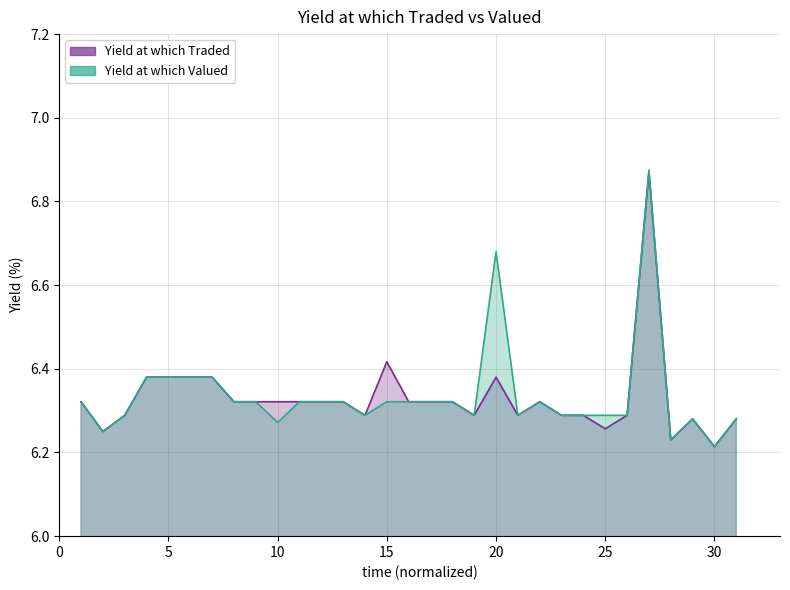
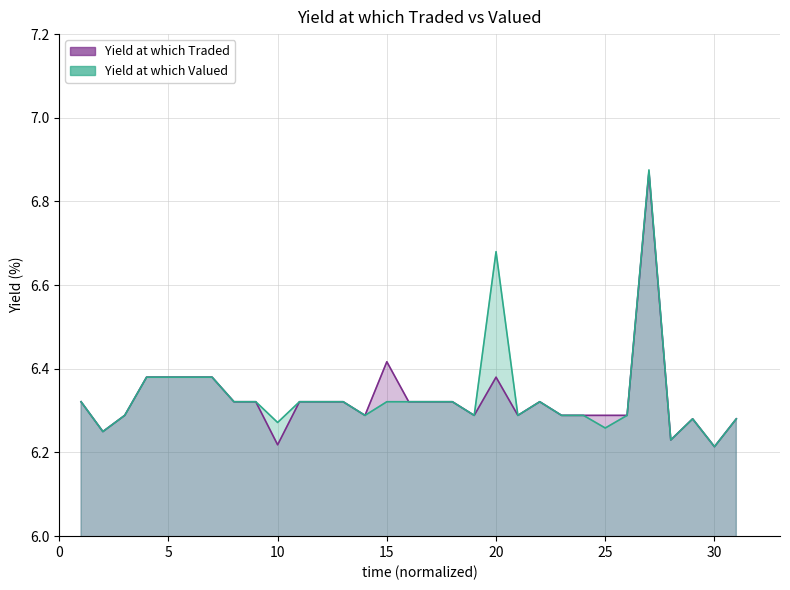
  {
    "Yield at which Traded": {
-     "10": 6.32,
+     "10": 6.22,
      "15": 6.42,
      "20": 6.38,
-     "25": 6.26
+     "25": 6.29
    },
    "Yield at which Valued": {
      "10": 6.27,
      "15": 6.32,
      "20": 6.68,
-     "25": 6.29
+     "25": 6.26
    }
  }
